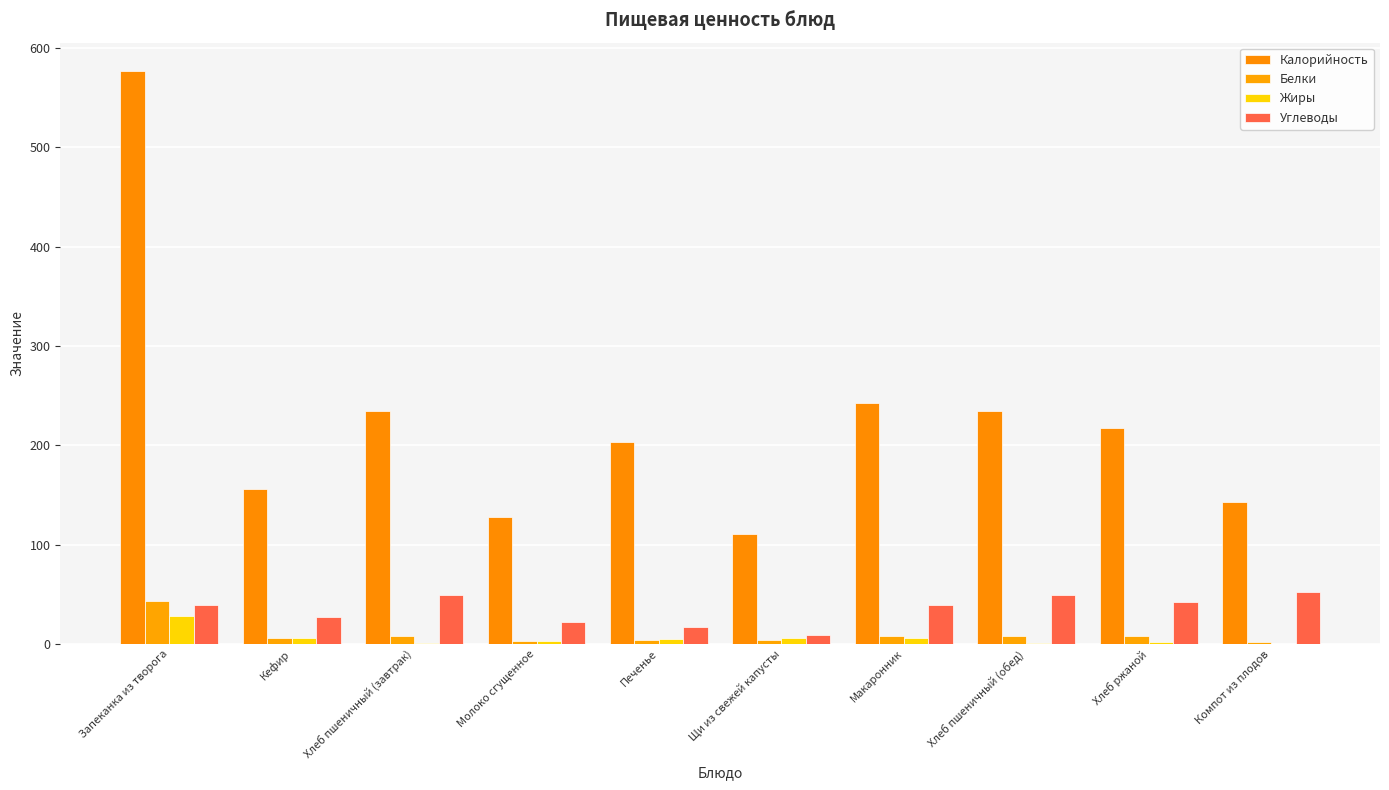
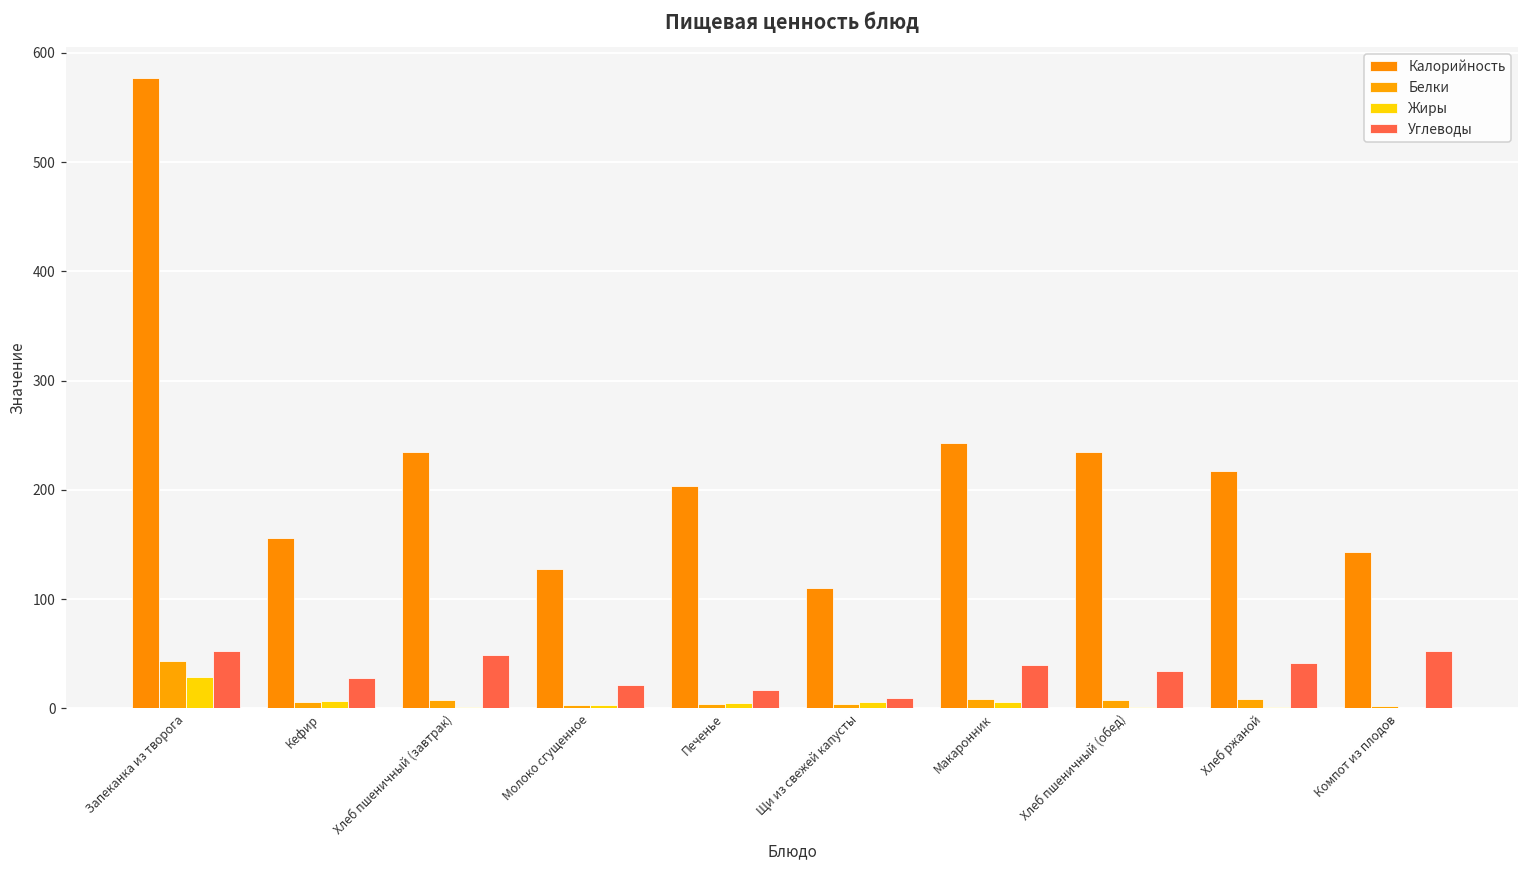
  {
    "Углеводы": {
-     "Запеканка из творога": 40,
+     "Запеканка из творога": 50,
      "Кефир": 30,
      "Хлеб пшеничный (завтрак)": 50,
      "Молоко сгущенное": 20,
      "Печенье": 20,
      "Щи из свежей капусты": 10,
      "Макаронник": 40,
-     "Хлеб пшеничный (обед)": 50,
+     "Хлеб пшеничный (обед)": 30,
      "Хлеб ржаной": 40,
      "Компот из плодов": 50
    }
  }
